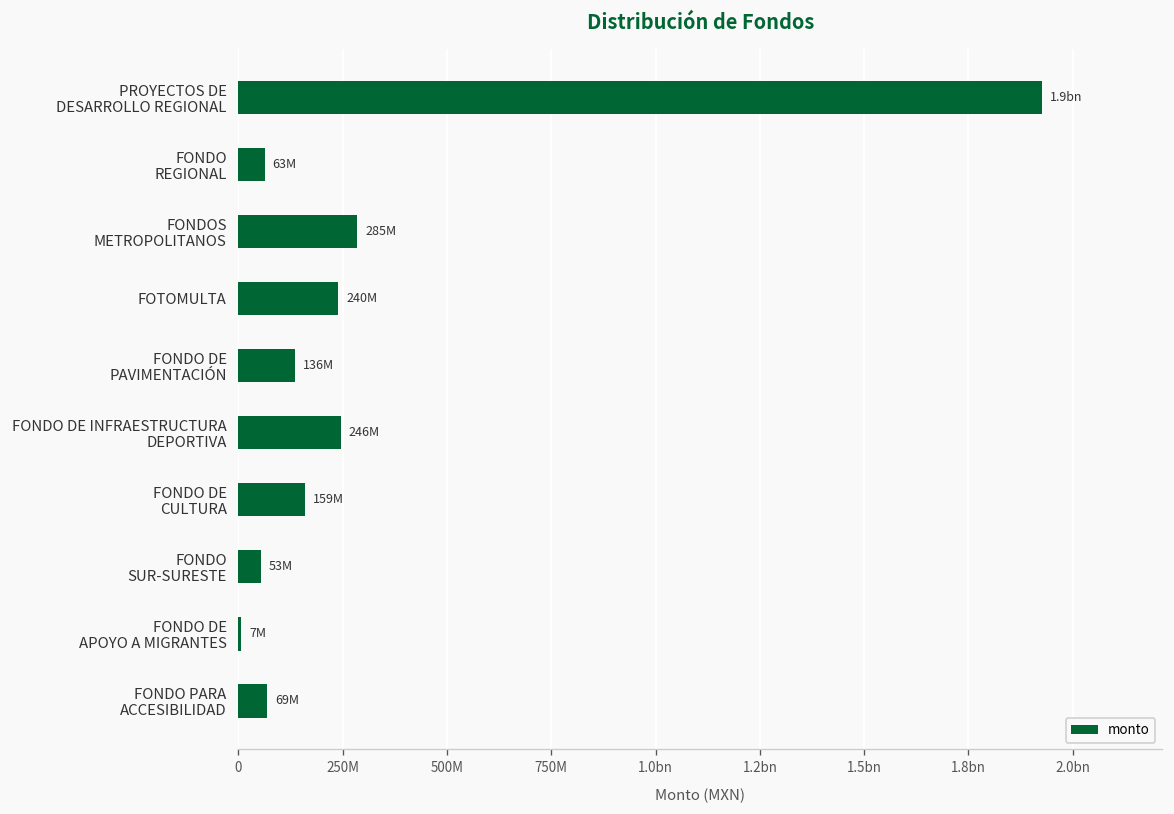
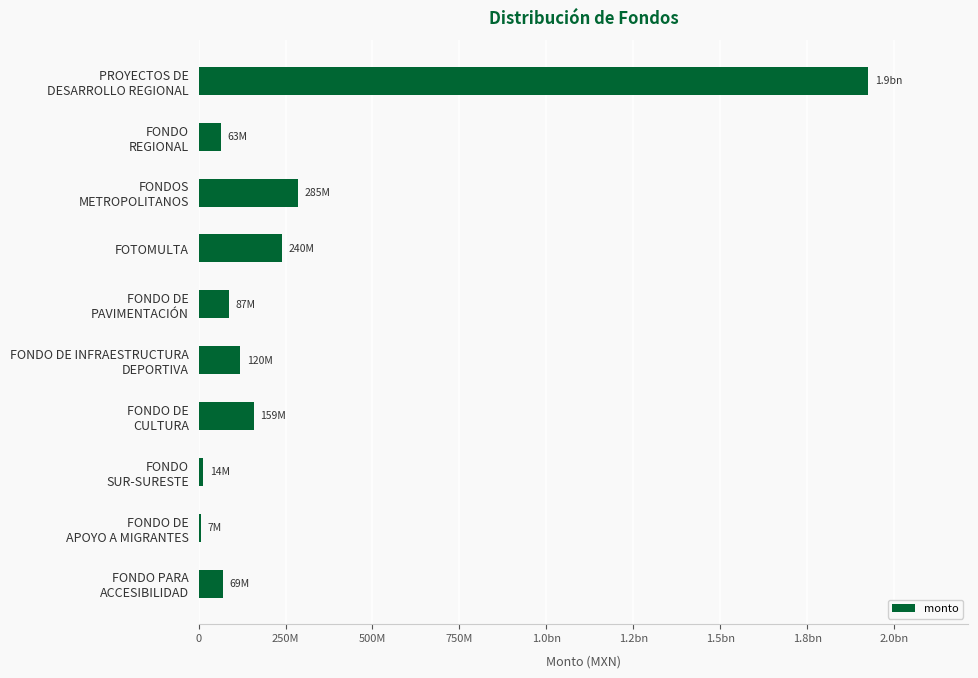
  {
    "FONDO REGIONAL": "63M",
    "FONDOS METROPOLITANOS": "285M",
    "FOTOMULTA": "240M",
-   "FONDO DE PAVIMENTACIÓN": "136M",
-   "FONDO DE INFRAESTRUCTURA DEPORTIVA": "246M",
+   "FONDO DE PAVIMENTACIÓN": "87M",
+   "FONDO DE INFRAESTRUCTURA DEPORTIVA": "120M",
    "FONDO DE CULTURA": "159M",
-   "FONDO SUR-SURESTE": "53M",
+   "FONDO SUR-SURESTE": "14M",
    "FONDO DE APOYO A MIGRANTES": "7M",
    "FONDO PARA ACCESIBILIDAD": "69M"
  }
